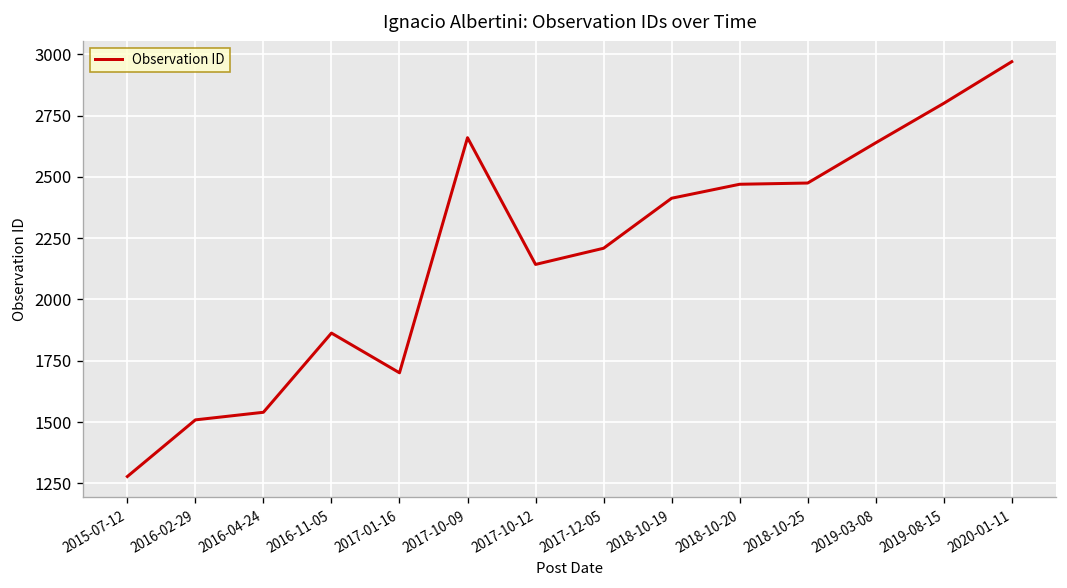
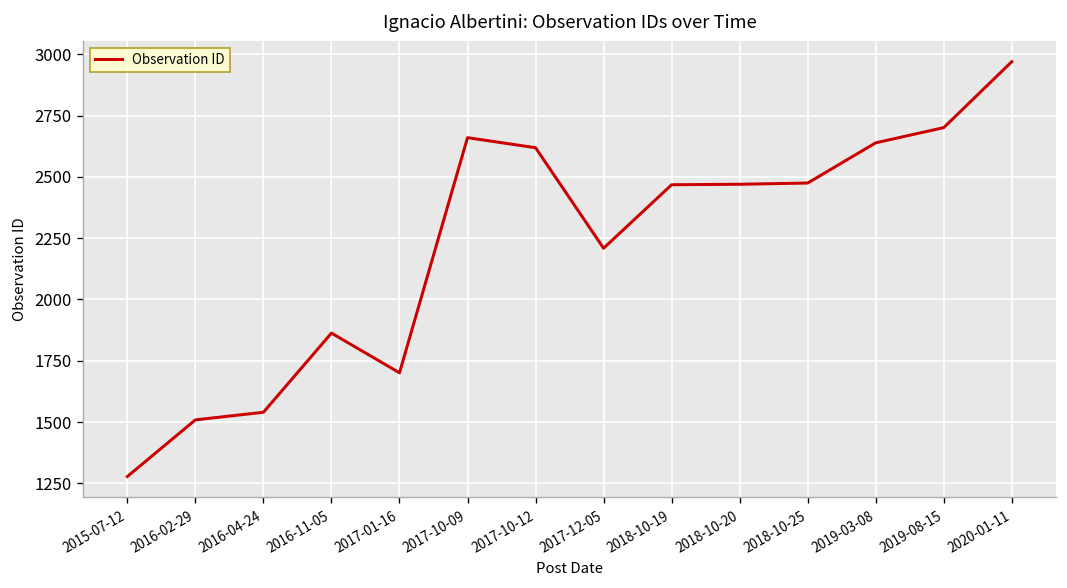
  {
    "2015-07-12": 1280,
    "2016-02-29": 1510,
    "2016-04-24": 1540,
    "2016-11-05": 1860,
    "2017-01-16": 1700,
    "2017-10-09": 2660,
-   "2017-10-12": 2140,
+   "2017-10-12": 2620,
    "2017-12-05": 2210,
-   "2018-10-19": 2410,
+   "2018-10-19": 2470,
    "2018-10-20": 2470,
    "2018-10-25": 2480,
    "2019-03-08": 2640,
-   "2019-08-15": 2800,
+   "2019-08-15": 2700,
    "2020-01-11": 2970
  }
